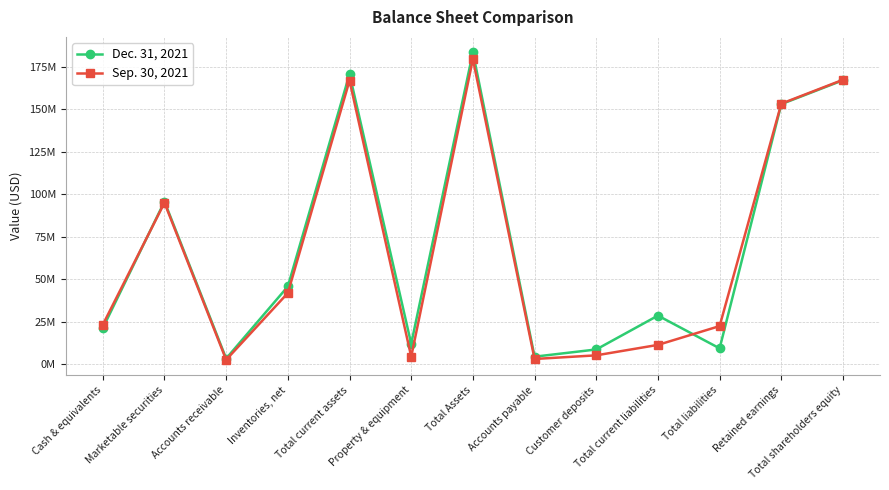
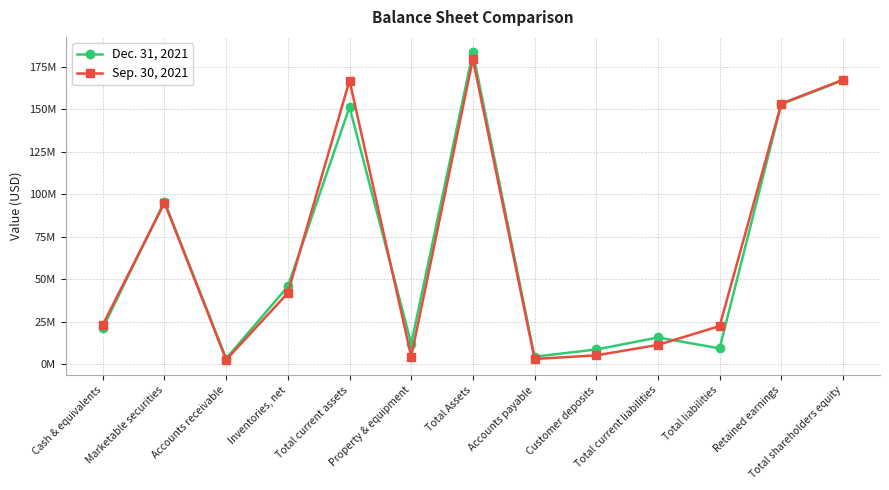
  {
    "Dec. 31, 2021": {
      "Cash & equivalents": 21000000,
      "Inventories, net": 46000000,
-     "Total current assets": 171000000,
+     "Total current assets": 151000000,
      "Property & equipment": 12000000,
      "Total Assets": 183000000,
      "Customer deposits": 9000000,
-     "Total current liabilities": 29000000,
+     "Total current liabilities": 16000000,
      "Total liabilities": 9000000
    },
    "Sep. 30, 2021": {
      "Cash & equivalents": 23000000,
      "Inventories, net": 42000000,
      "Total current assets": 167000000,
      "Property & equipment": 4000000,
      "Total Assets": 179000000,
      "Customer deposits": 5000000,
      "Total current liabilities": 11000000,
      "Total liabilities": 22000000
    }
  }
